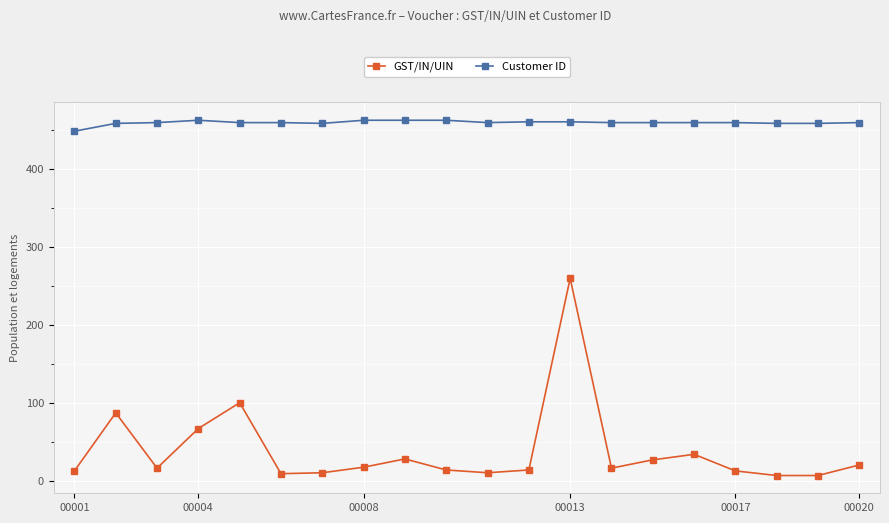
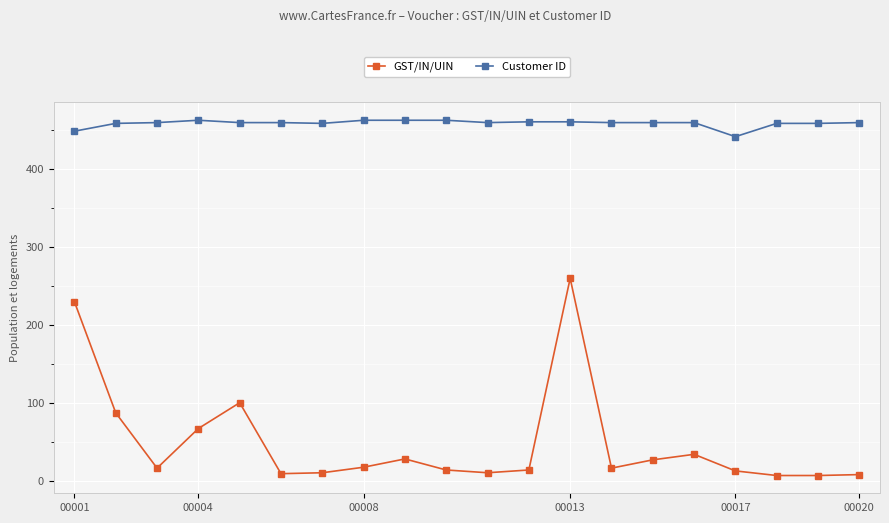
  {
    "GST/IN/UIN": {
-     "00001": 10,
+     "00001": 230,
      "00004": 70,
      "00008": 20,
      "00013": 260,
      "00017": 10,
-     "00020": 20
+     "00020": 10
    },
    "Customer ID": {
      "00001": 450,
      "00004": 460,
      "00008": 460,
      "00013": 460,
-     "00017": 460,
+     "00017": 440,
      "00020": 460
    }
  }
